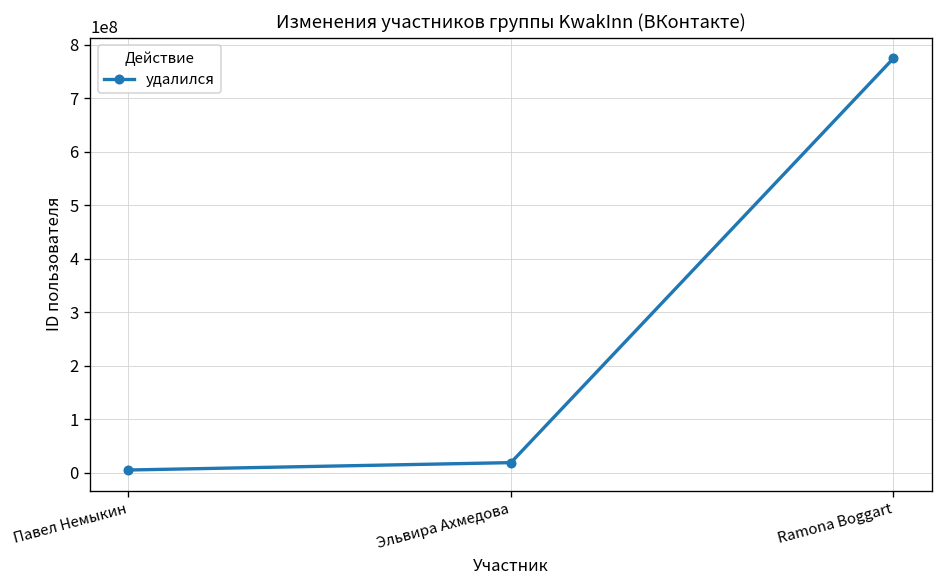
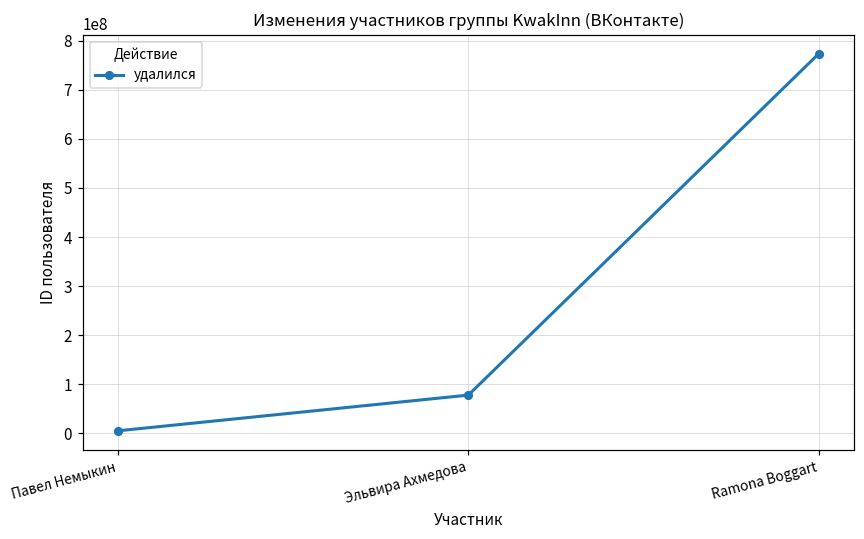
  {
    "Павел Немыкин": 0,
-   "Эльвира Ахмедова": 20000000,
+   "Эльвира Ахмедова": 80000000,
    "Ramona Boggart": 770000000
  }
